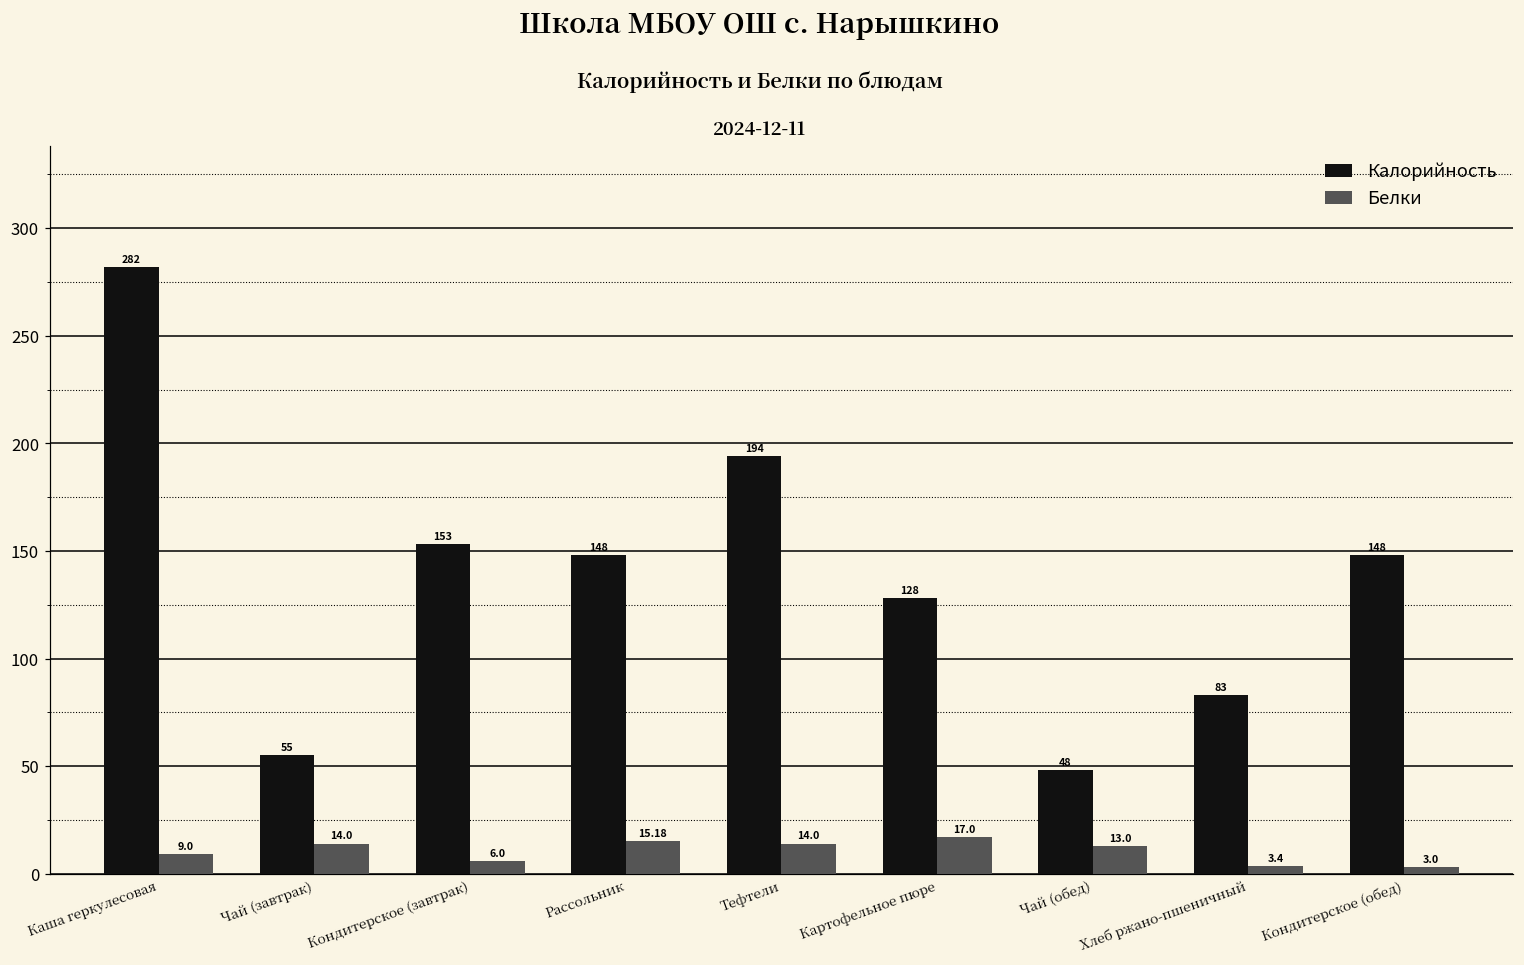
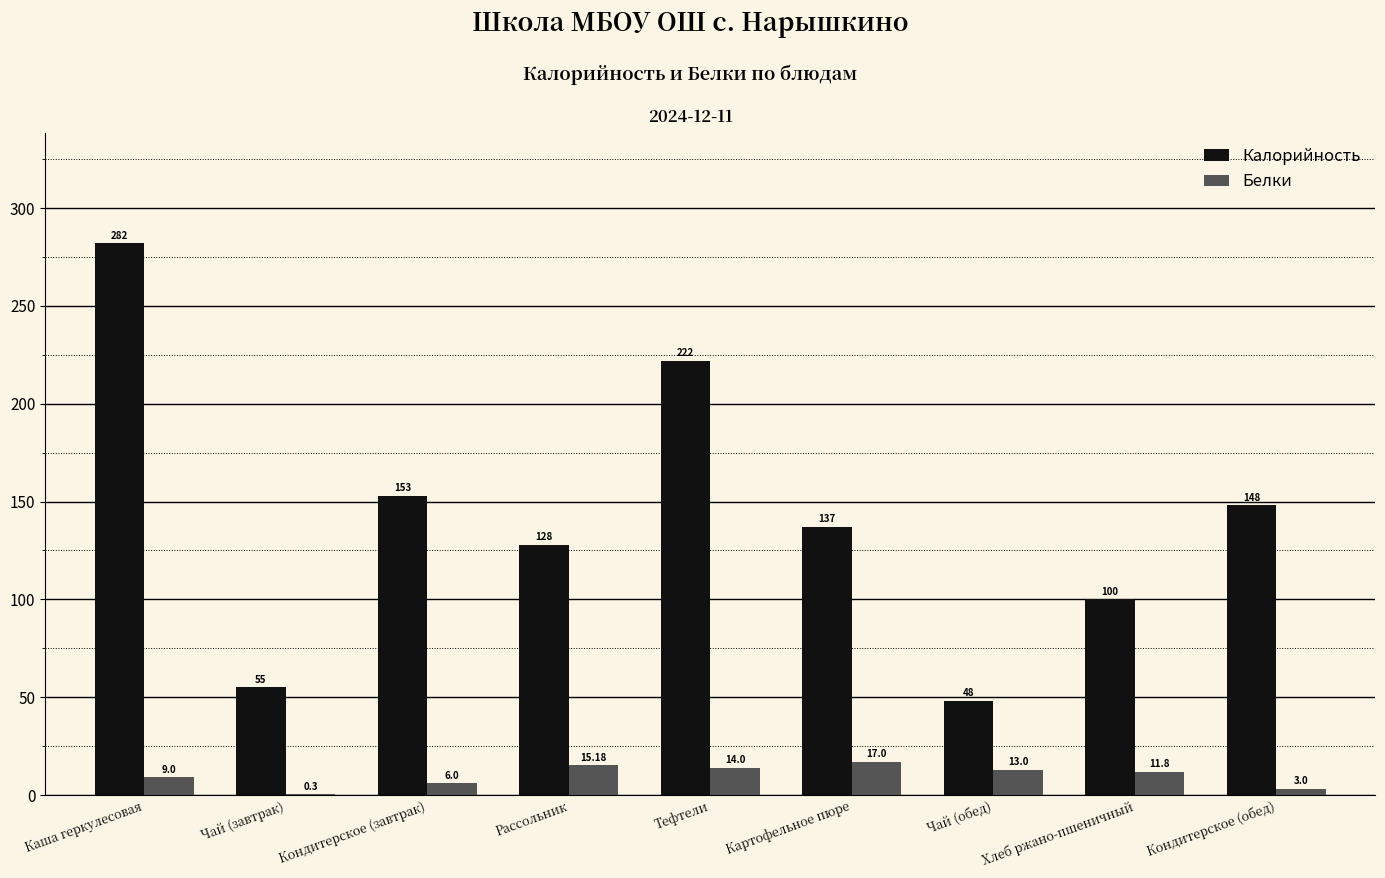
  {
    "Калорийность": {
      "Каша геркулесовая": 282,
      "Чай (завтрак)": 55,
      "Кондитерское (завтрак)": 153,
-     "Рассольник": 148,
-     "Тефтели": 194,
-     "Картофельное пюре": 128,
+     "Рассольник": 128,
+     "Тефтели": 222,
+     "Картофельное пюре": 137,
      "Чай (обед)": 48,
-     "Хлеб ржано-пшеничный": 83,
+     "Хлеб ржано-пшеничный": 100,
      "Кондитерское (обед)": 148
    },
    "Белки": {
      "Каша геркулесовая": 9.0,
-     "Чай (завтрак)": 14.0,
+     "Чай (завтрак)": 0.3,
      "Кондитерское (завтрак)": 6.0,
      "Рассольник": 15.18,
      "Тефтели": 14.0,
      "Картофельное пюре": 17.0,
      "Чай (обед)": 13.0,
-     "Хлеб ржано-пшеничный": 3.4,
+     "Хлеб ржано-пшеничный": 11.8,
      "Кондитерское (обед)": 3.0
    }
  }
